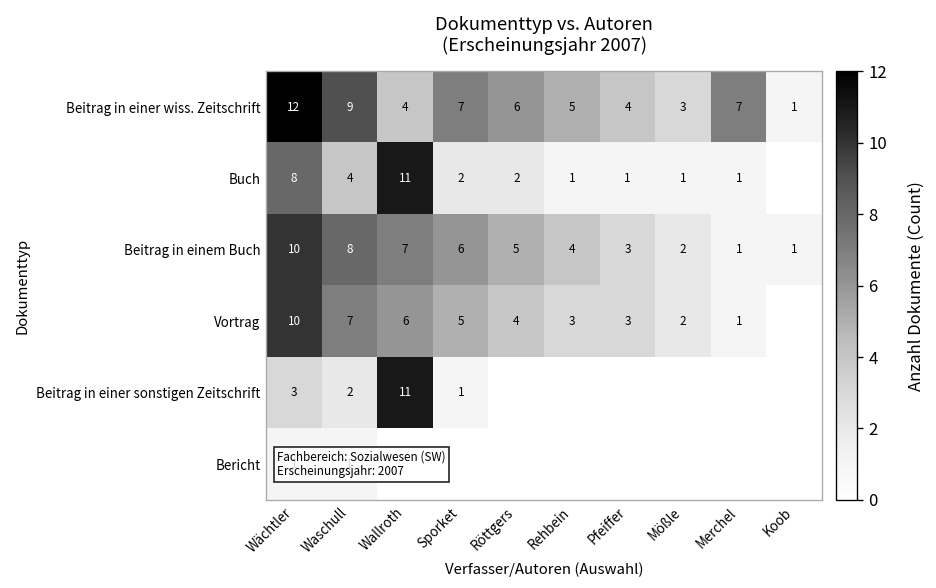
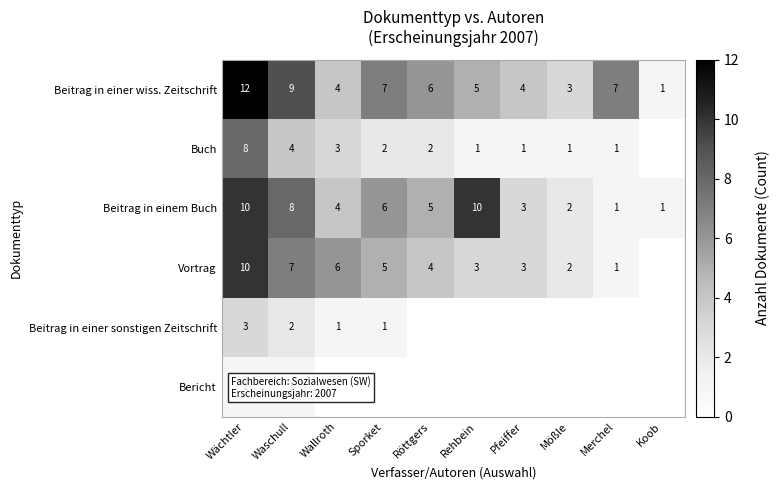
  {
    "Beitrag in einer wiss. Zeitschrift": {
      "Wächtler": 12,
      "Waschull": 9,
      "Wallroth": 4,
      "Sporket": 7,
      "Röttgers": 6,
      "Rehbein": 5,
      "Pfeiffer": 4,
      "Mößle": 3,
      "Merchel": 7,
      "Koob": 1
    },
    "Buch": {
      "Wächtler": 8,
      "Waschull": 4,
-     "Wallroth": 11,
+     "Wallroth": 3,
      "Sporket": 2,
      "Röttgers": 2,
      "Rehbein": 1,
      "Pfeiffer": 1,
      "Mößle": 1,
      "Merchel": 1
    },
    "Beitrag in einem Buch": {
      "Wächtler": 10,
      "Waschull": 8,
-     "Wallroth": 7,
+     "Wallroth": 4,
      "Sporket": 6,
      "Röttgers": 5,
-     "Rehbein": 4,
+     "Rehbein": 10,
      "Pfeiffer": 3,
      "Mößle": 2,
      "Merchel": 1,
      "Koob": 1
    },
    "Vortrag": {
      "Wächtler": 10,
      "Waschull": 7,
      "Wallroth": 6,
      "Sporket": 5,
      "Röttgers": 4,
      "Rehbein": 3,
      "Pfeiffer": 3,
      "Mößle": 2,
      "Merchel": 1
    },
    "Beitrag in einer sonstigen Zeitschrift": {
      "Wächtler": 3,
      "Waschull": 2,
-     "Wallroth": 11,
+     "Wallroth": 1,
      "Sporket": 1
    }
  }
